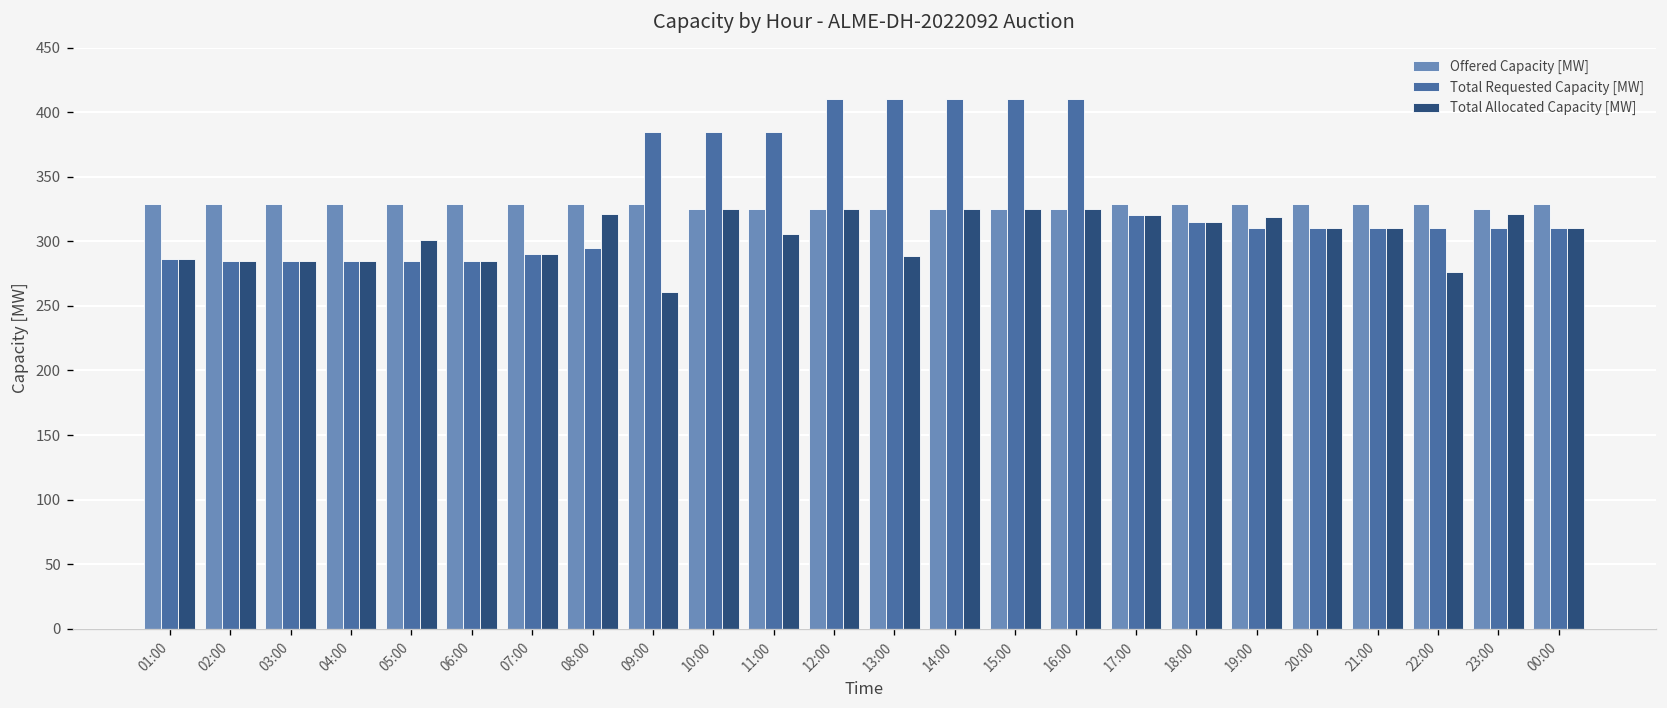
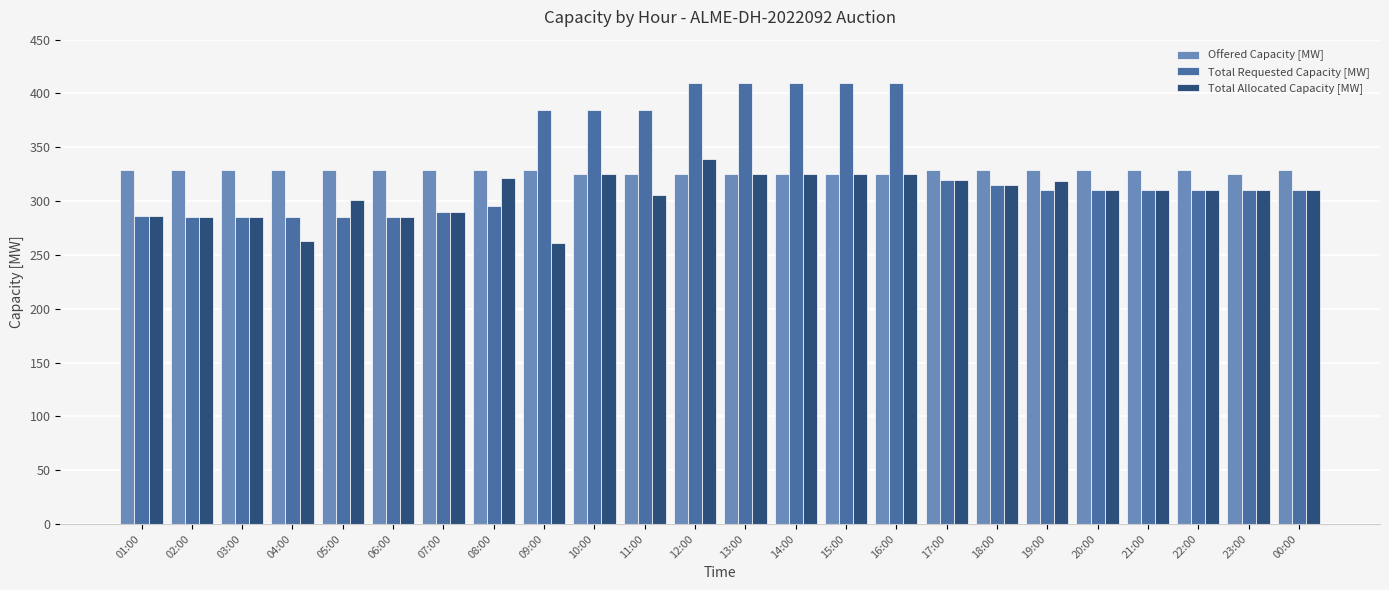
  {
    "Total Allocated Capacity [MW]": {
      "01:00": 286,
      "02:00": 285,
      "03:00": 285,
-     "04:00": 285,
+     "04:00": 263,
      "05:00": 301,
      "06:00": 285,
      "07:00": 290,
      "08:00": 321,
      "09:00": 261,
      "10:00": 325,
      "11:00": 306,
-     "12:00": 325,
-     "13:00": 289,
+     "12:00": 339,
+     "13:00": 325,
      "14:00": 325,
      "15:00": 325,
      "16:00": 325,
      "17:00": 320,
      "18:00": 315,
      "19:00": 319,
      "20:00": 310,
      "21:00": 310,
-     "22:00": 276,
-     "23:00": 321,
+     "22:00": 310,
+     "23:00": 310,
      "00:00": 310
    }
  }
